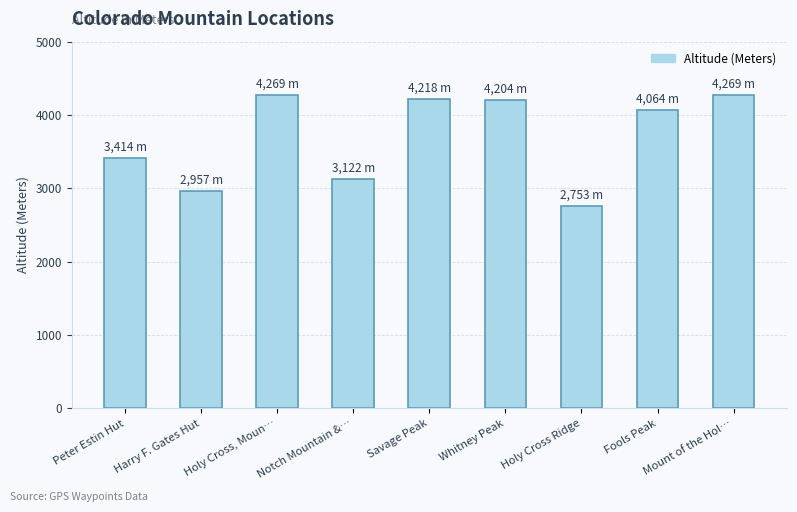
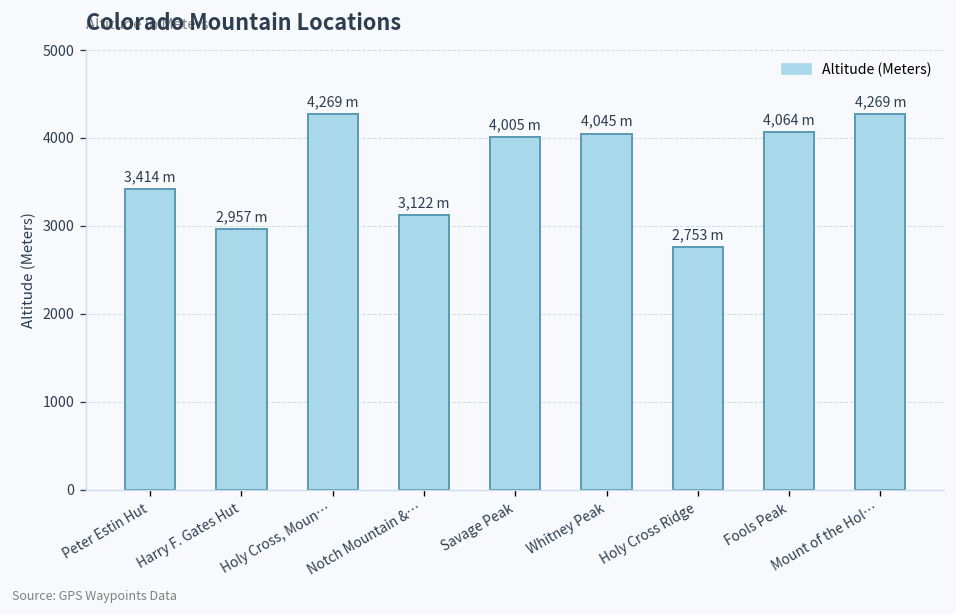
  {
    "Peter Estin Hut": "3,414",
    "Harry F. Gates Hut": "2,957",
    "Holy Cross, Moun…": "4,269",
    "Notch Mountain &…": "3,122",
-   "Savage Peak": "4,218",
-   "Whitney Peak": "4,204",
+   "Savage Peak": "4,005",
+   "Whitney Peak": "4,045",
    "Holy Cross Ridge": "2,753",
    "Fools Peak": "4,064",
    "Mount of the Hol…": "4,269"
  }
